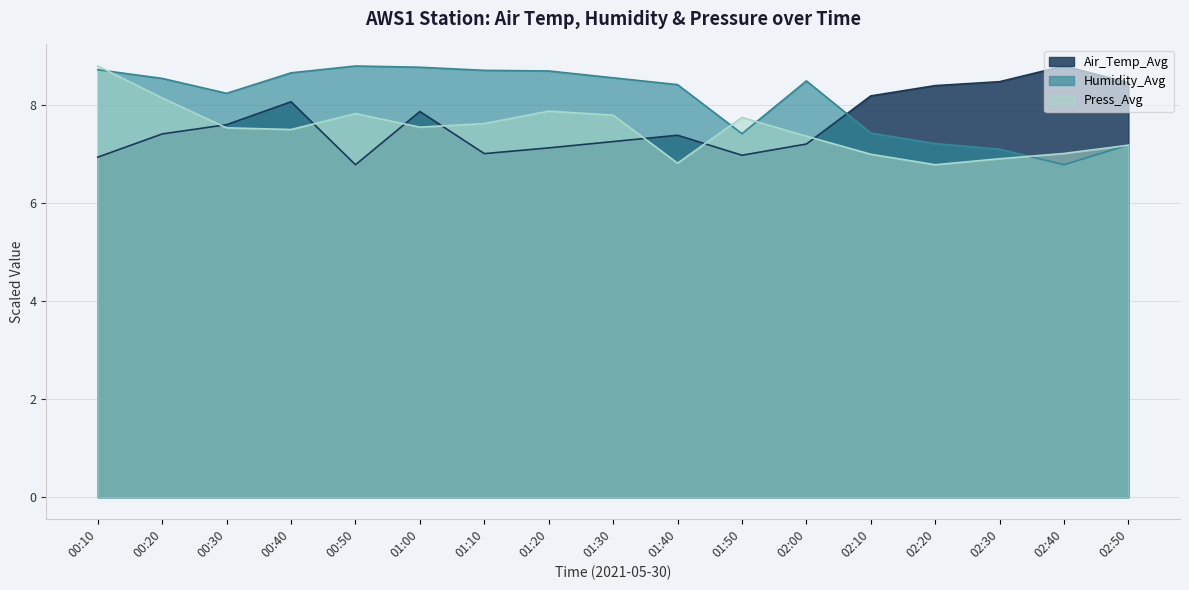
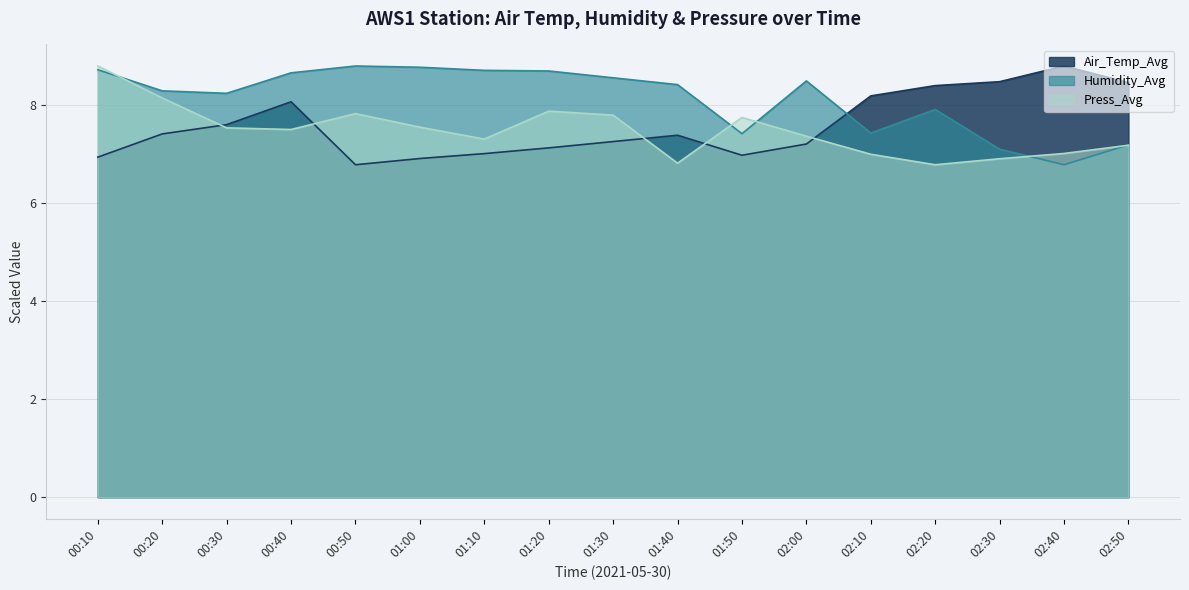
  {
    "Air_Temp_Avg": {
      "00:10": 6.9,
      "00:20": 7.4,
      "00:30": 7.6,
      "00:40": 8.1,
      "00:50": 6.8,
-     "01:00": 7.9,
+     "01:00": 6.9,
      "01:10": 7.0,
      "01:20": 7.1,
      "01:30": 7.3,
      "01:40": 7.4,
      "01:50": 7.0,
      "02:00": 7.2,
      "02:10": 8.2,
      "02:20": 8.4,
      "02:30": 8.5
    },
    "Humidity_Avg": {
      "00:10": 8.7,
-     "00:20": 8.5,
+     "00:20": 8.3,
      "00:30": 8.2,
      "00:40": 8.7,
      "00:50": 8.8,
      "01:00": 8.8,
      "01:10": 8.7,
      "01:20": 8.7,
      "01:30": 8.6,
      "01:40": 8.4,
      "01:50": 7.4,
      "02:00": 8.5,
      "02:10": 7.4,
-     "02:20": 7.2,
+     "02:20": 7.9,
      "02:30": 7.1,
      "02:40": 6.8
    },
    "Press_Avg": {
      "00:10": 8.8,
      "00:20": 8.1,
      "00:30": 7.5,
      "00:40": 7.5,
      "00:50": 7.8,
      "01:00": 7.6,
-     "01:10": 7.6,
+     "01:10": 7.3,
      "01:20": 7.9,
      "01:30": 7.8,
      "01:40": 6.8,
      "01:50": 7.8,
      "02:00": 7.4,
      "02:10": 7.0,
      "02:20": 6.8,
      "02:30": 6.9,
      "02:40": 7.0
    }
  }
